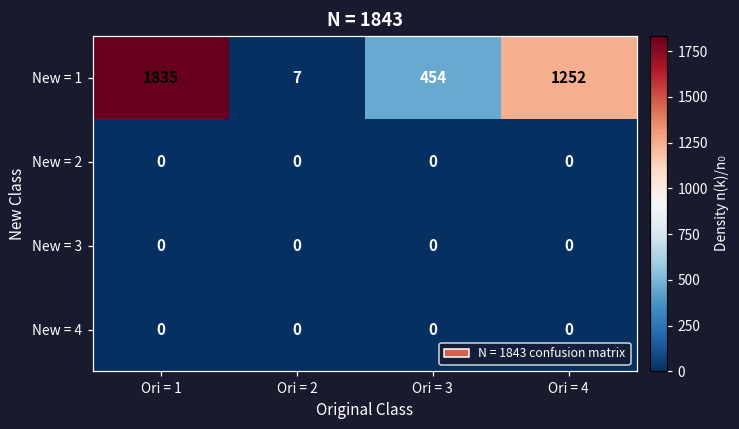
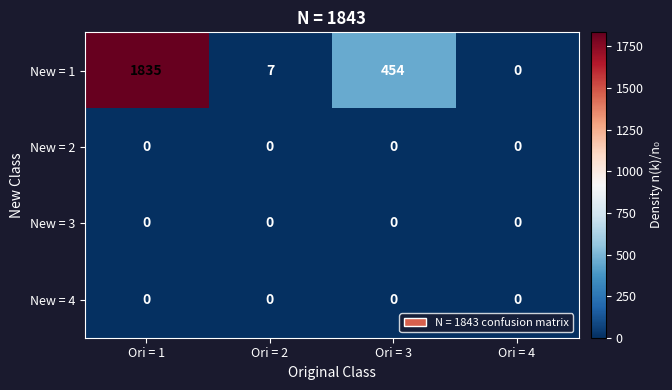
  {
    "New = 1": {
      "Ori = 1": 1835,
      "Ori = 2": 7,
      "Ori = 3": 454,
-     "Ori = 4": 1252
+     "Ori = 4": 0
    },
    "New = 2": {
      "Ori = 1": 0,
      "Ori = 2": 0,
      "Ori = 3": 0,
      "Ori = 4": 0
    },
    "New = 3": {
      "Ori = 1": 0,
      "Ori = 2": 0,
      "Ori = 3": 0,
      "Ori = 4": 0
    },
    "New = 4": {
      "Ori = 1": 0,
      "Ori = 2": 0,
      "Ori = 3": 0,
      "Ori = 4": 0
    }
  }
